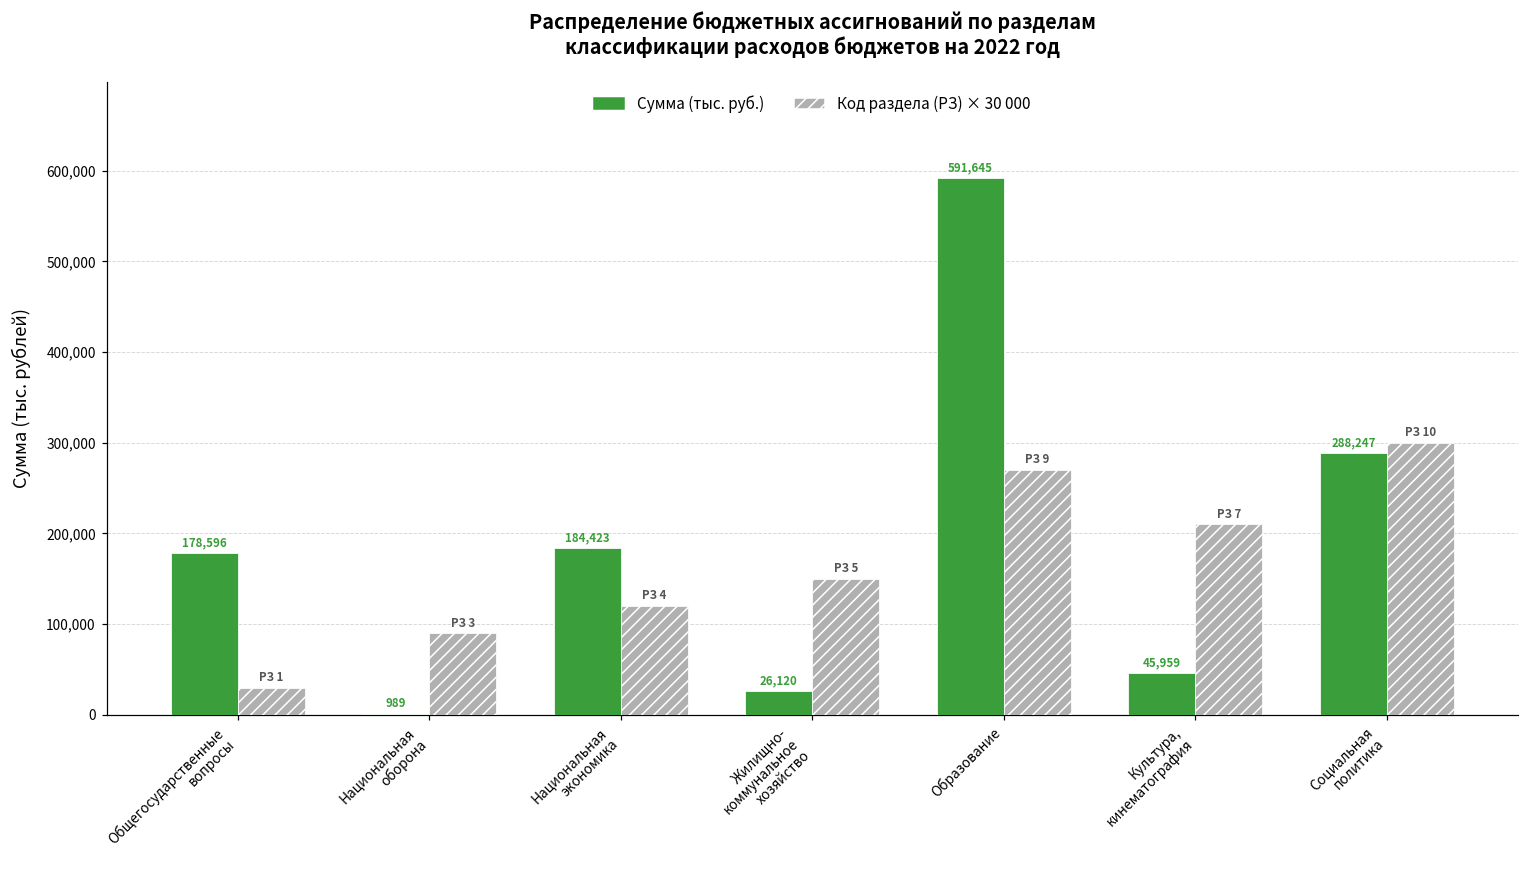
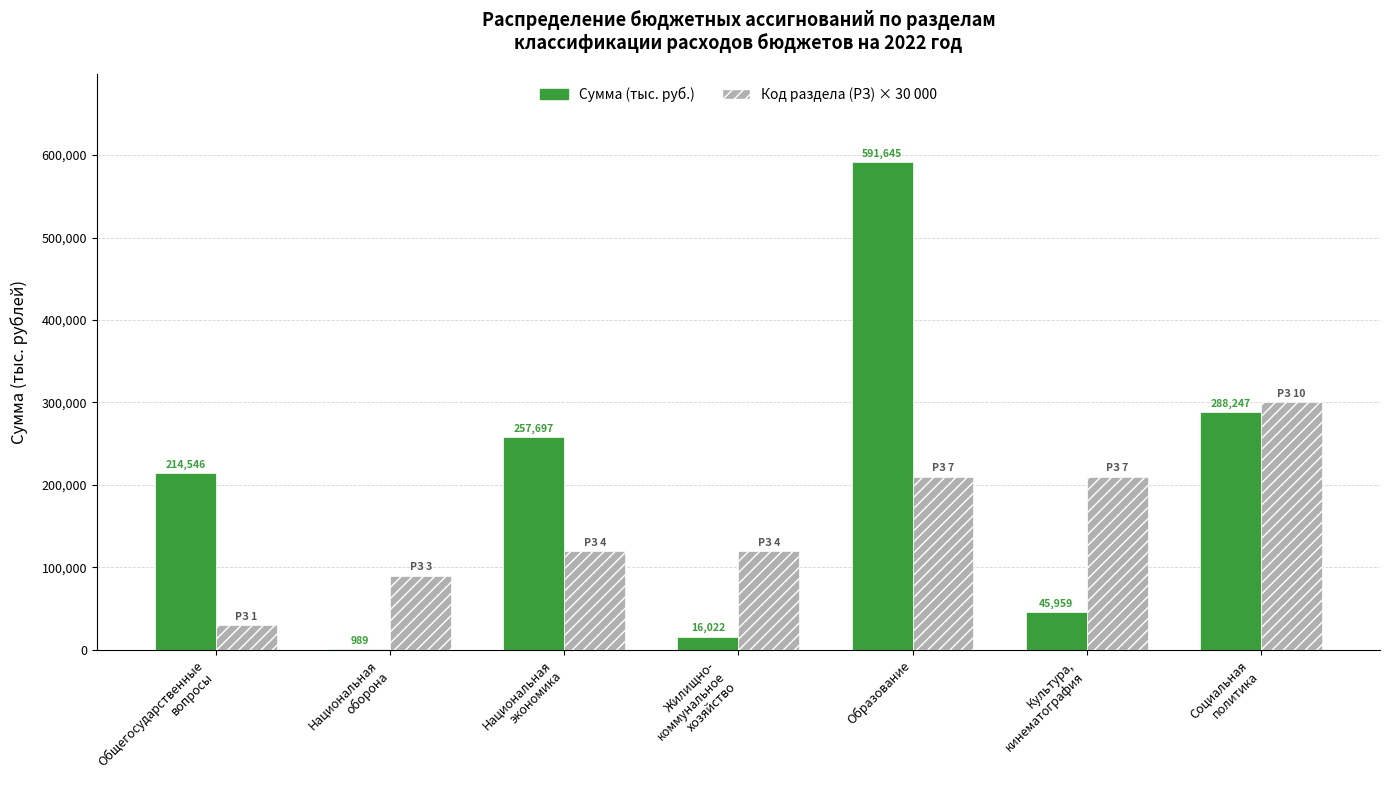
  {
    "Сумма (тыс. руб.)": {
-     "Общегосударственные вопросы": "178,596",
+     "Общегосударственные вопросы": "214,546",
      "Национальная оборона": "989",
-     "Национальная экономика": "184,423",
-     "Жилищно- коммунальное хозяйство": "26,120",
+     "Национальная экономика": "257,697",
+     "Жилищно- коммунальное хозяйство": "16,022",
      "Образование": "591,645",
      "Культура, кинематография": "45,959",
      "Социальная политика": "288,247"
    },
    "Код раздела (РЗ) × 30 000": {
-     "Жилищно- коммунальное хозяйство": "5",
-     "Образование": "9"
+     "Жилищно- коммунальное хозяйство": "4",
+     "Образование": "7"
    }
  }
